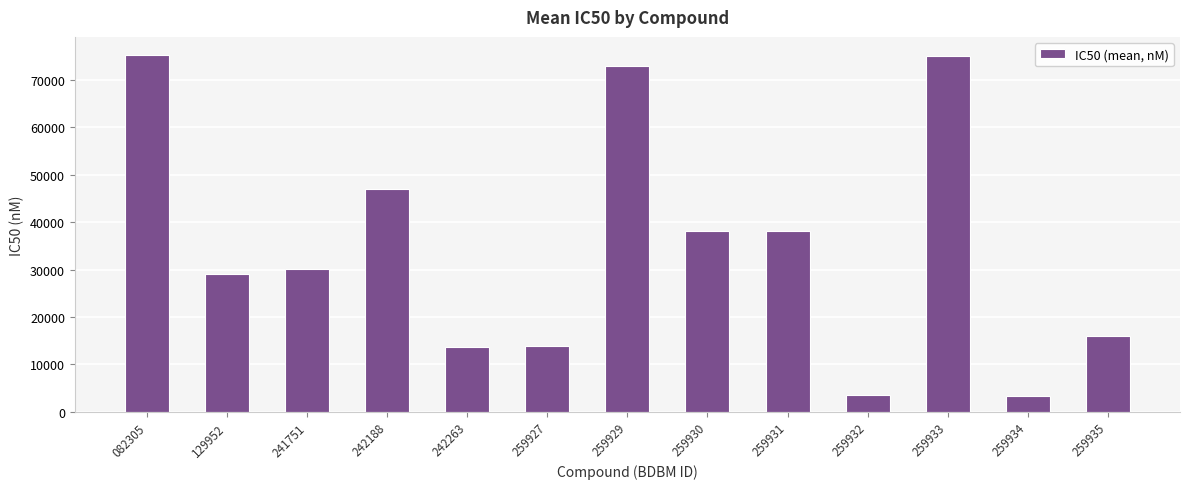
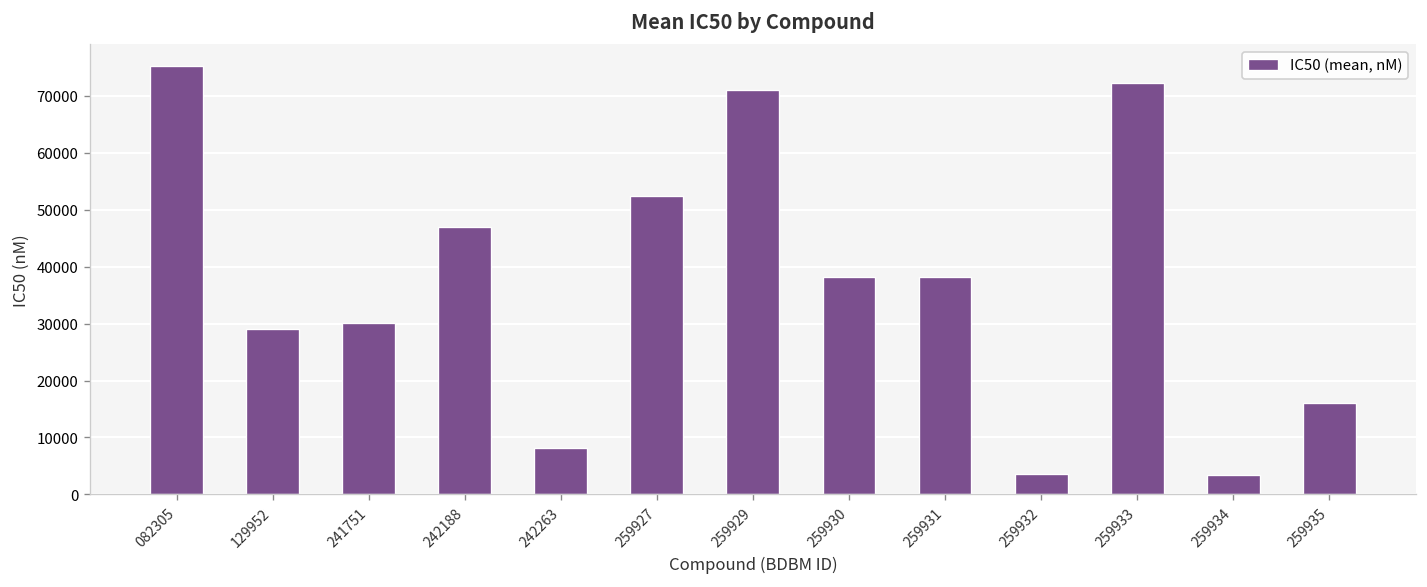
  {
    "082305": 75000,
    "129952": 29000,
    "241751": 30000,
    "242188": 47000,
-   "242263": 14000,
-   "259927": 14000,
-   "259929": 73000,
+   "242263": 8000,
+   "259927": 52000,
+   "259929": 71000,
    "259930": 38000,
    "259931": 38000,
    "259932": 4000,
-   "259933": 75000,
+   "259933": 72000,
    "259934": 3000,
    "259935": 16000
  }
